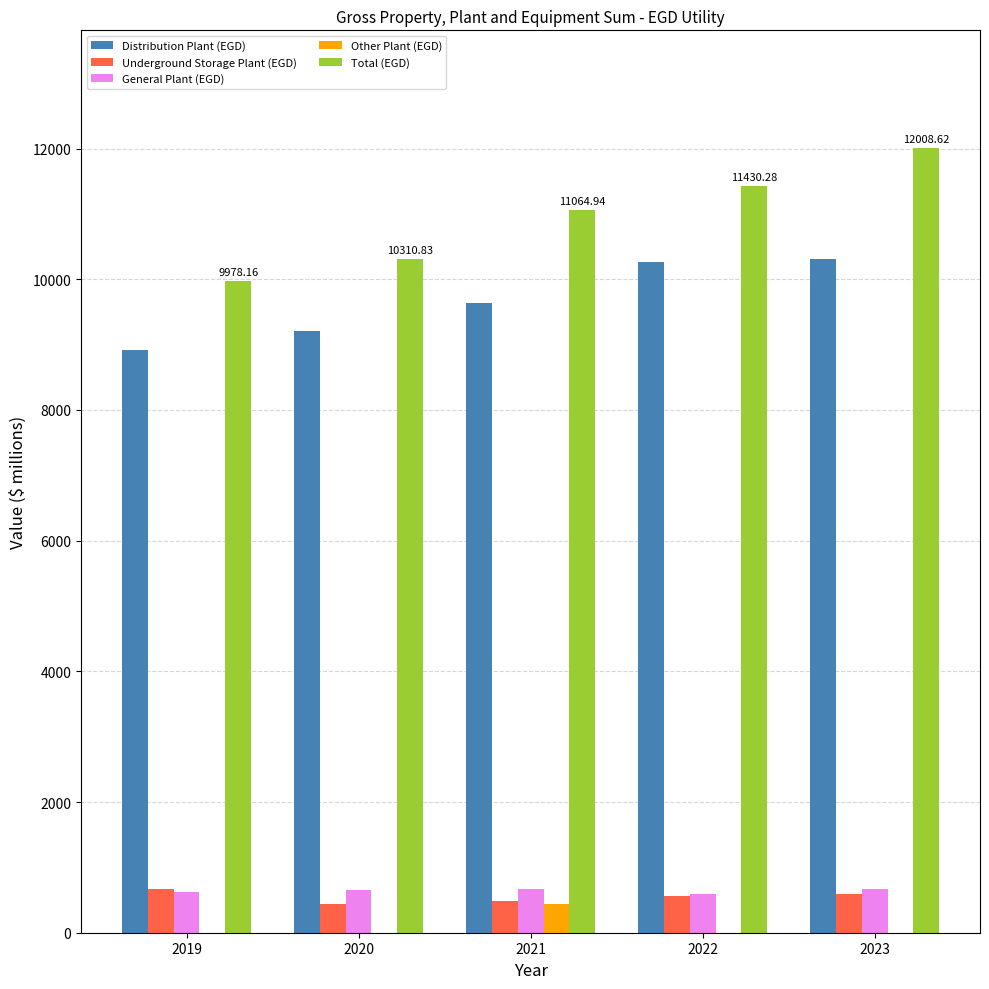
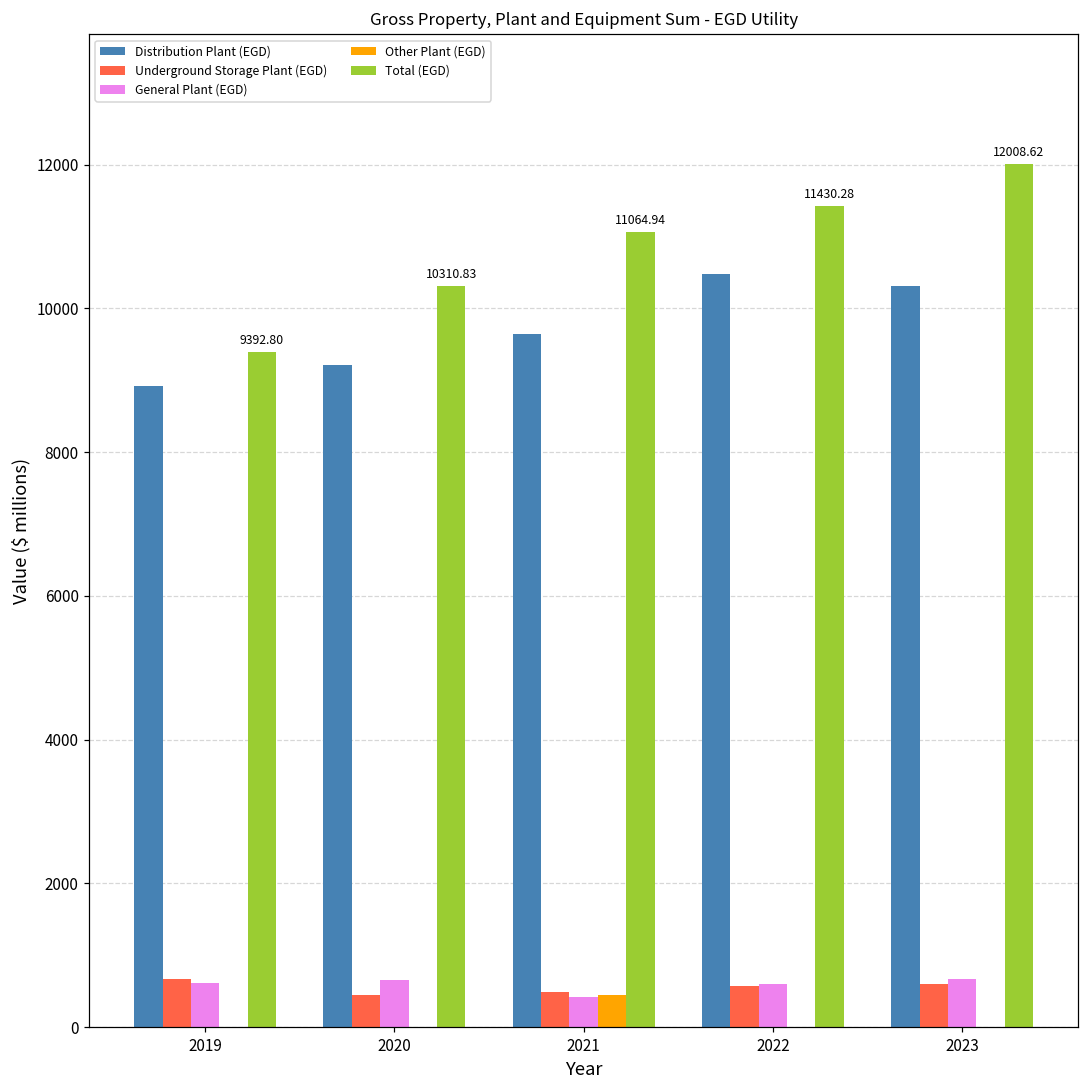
  {
    "Distribution Plant (EGD)": {
      "2019": 8900,
      "2020": 9200,
      "2021": 9600,
-     "2022": 10300,
+     "2022": 10500,
      "2023": 10300
    },
    "Underground Storage Plant (EGD)": {
      "2019": 700,
      "2020": 400,
      "2021": 500,
      "2022": 600,
      "2023": 600
    },
    "General Plant (EGD)": {
      "2019": 600,
      "2020": 700,
-     "2021": 700,
+     "2021": 400,
      "2022": 600,
      "2023": 700
    },
    "Other Plant (EGD)": {
      "2021": 400
    },
    "Total (EGD)": {
-     "2019": 9978.16,
+     "2019": 9392.80,
      "2020": 10310.83,
      "2021": 11064.94,
      "2022": 11430.28,
      "2023": 12008.62
    }
  }
